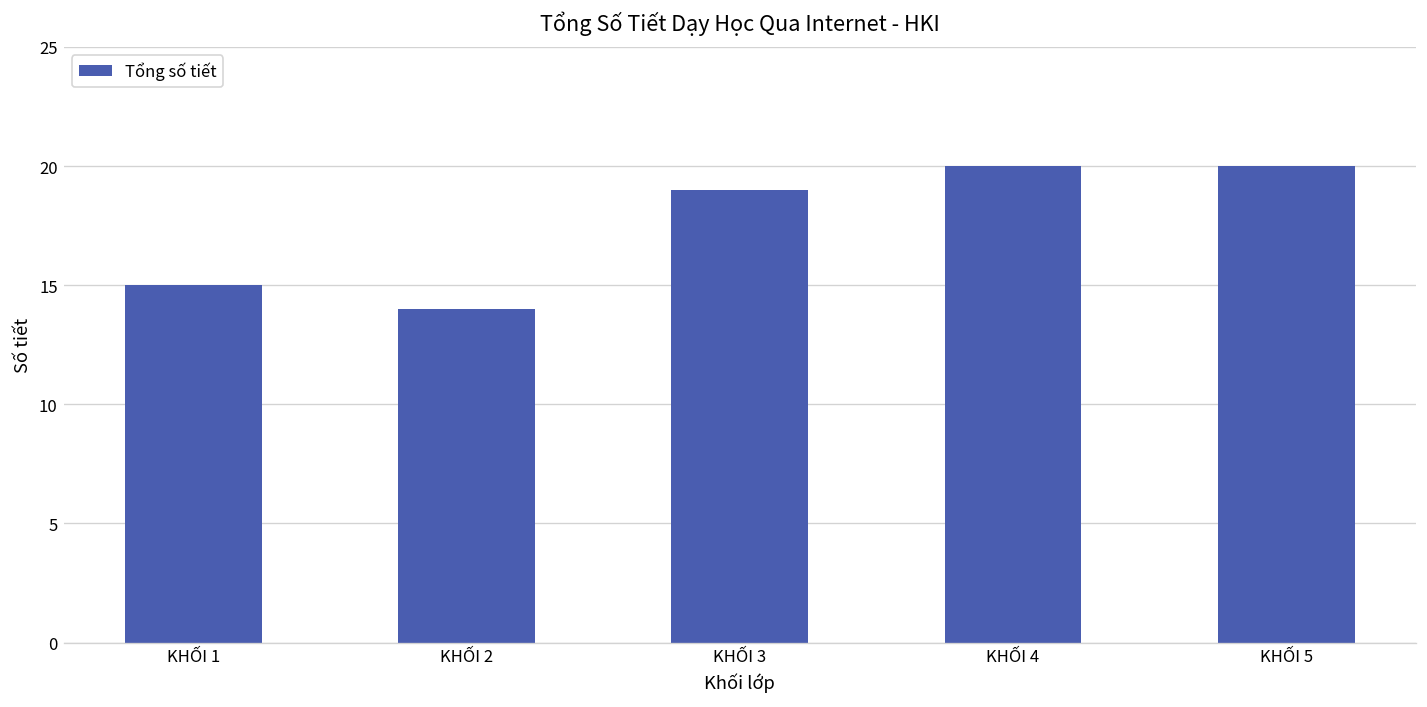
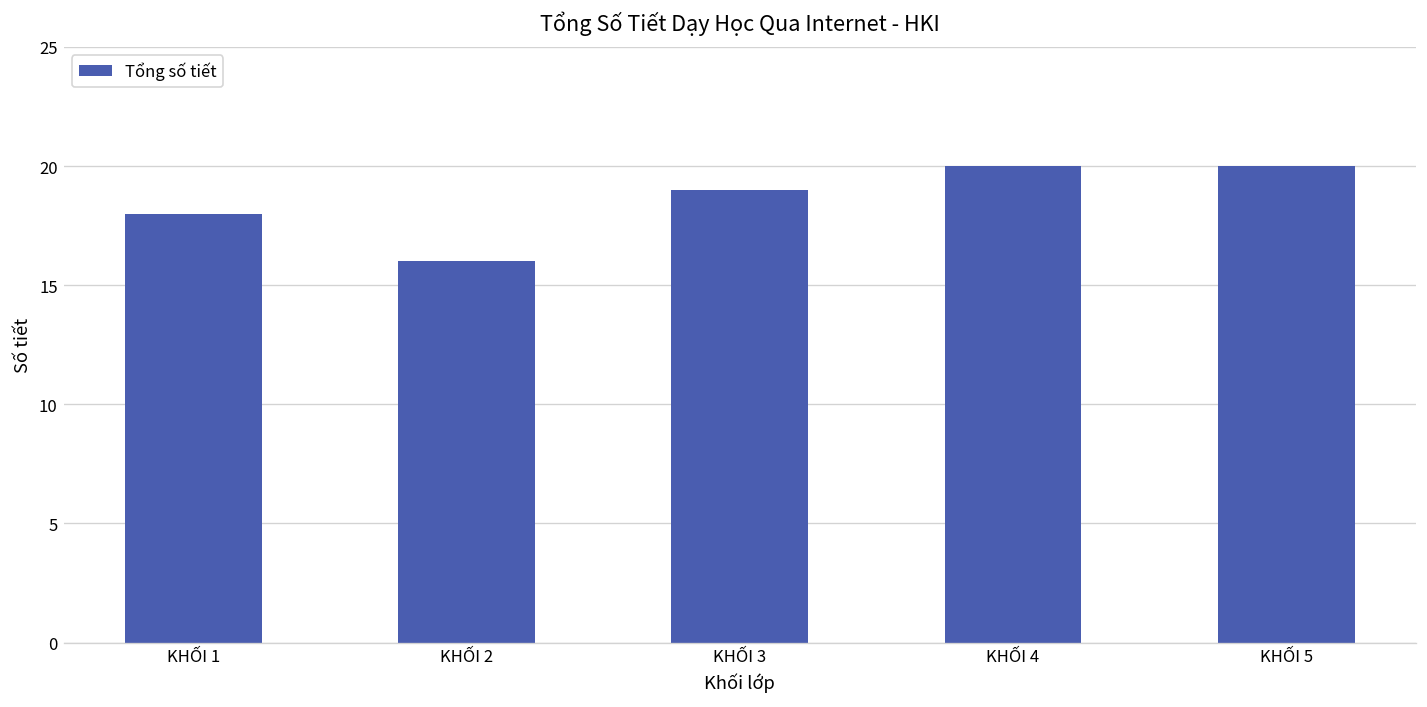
  {
-   "KHỐI 1": 15,
-   "KHỐI 2": 14,
+   "KHỐI 1": 18,
+   "KHỐI 2": 16,
    "KHỐI 3": 19,
    "KHỐI 4": 20,
    "KHỐI 5": 20
  }
